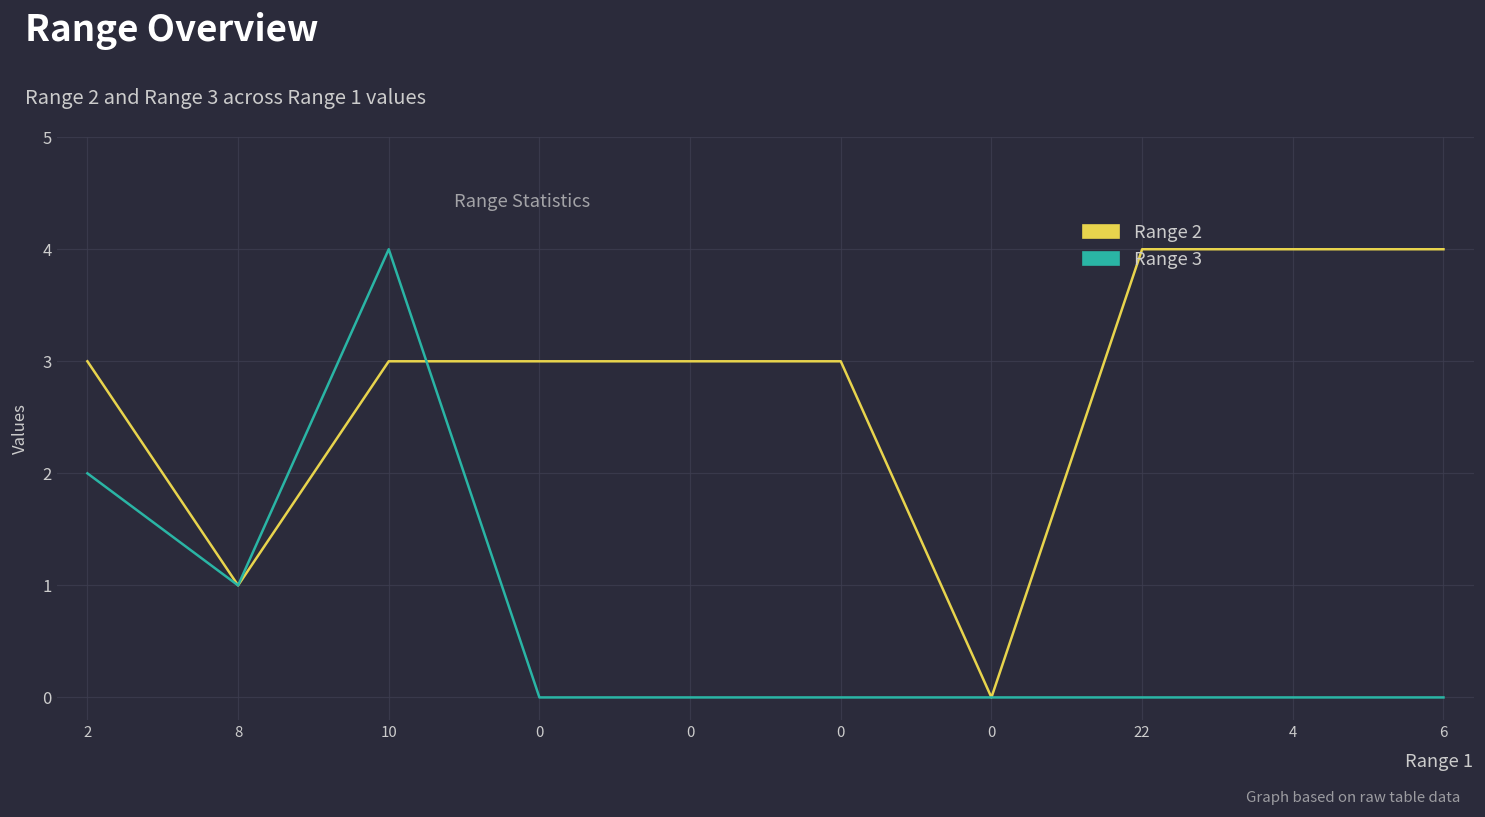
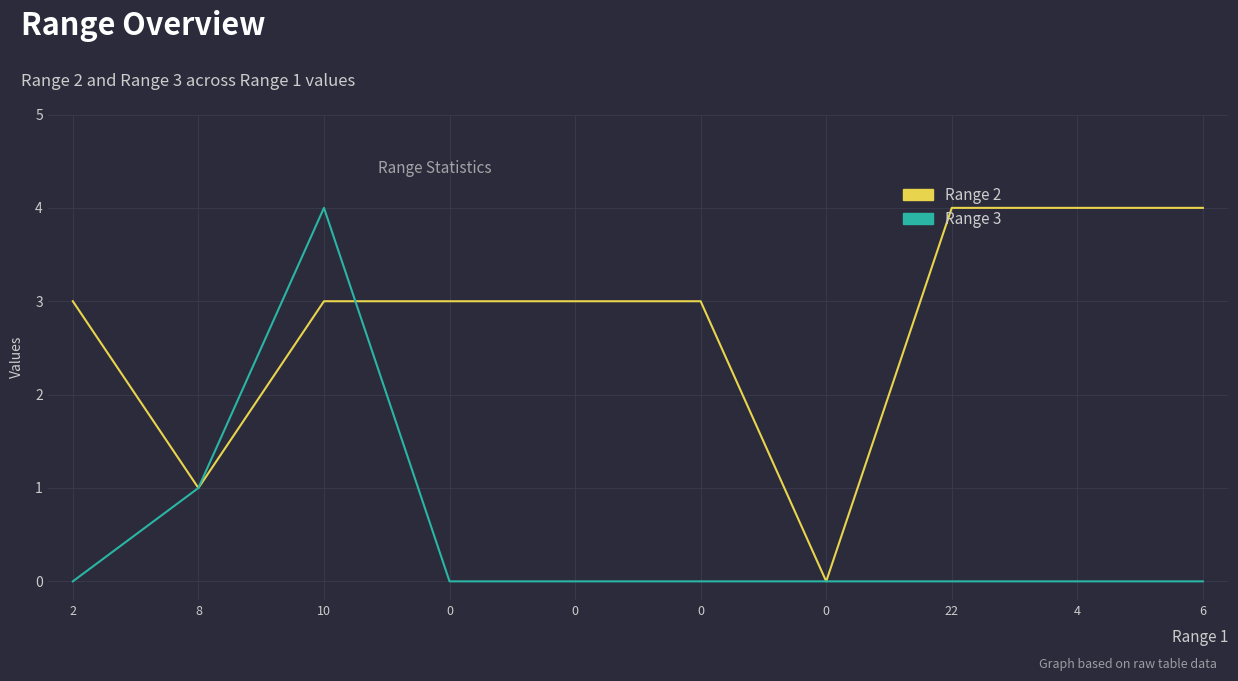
  {
    "Range 2": {
      "2": 3,
      "10": 3,
      "22": 4,
      "4": 4,
      "6": 4
    },
    "Range 3": {
-     "2": 2,
+     "2": 0,
      "10": 4,
      "22": 0,
      "4": 0,
      "6": 0
    }
  }
